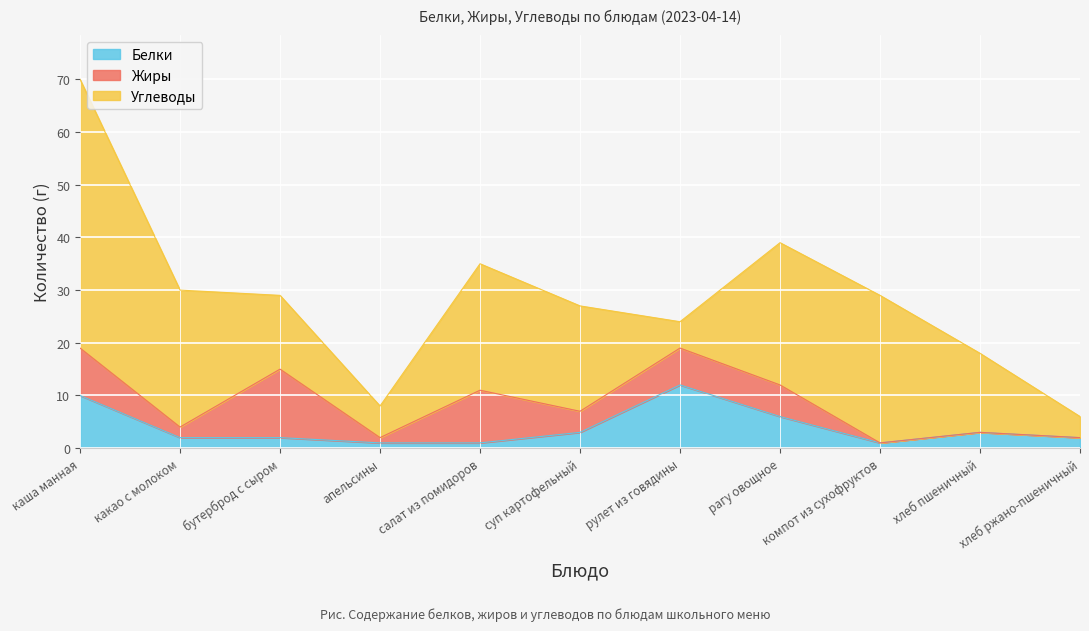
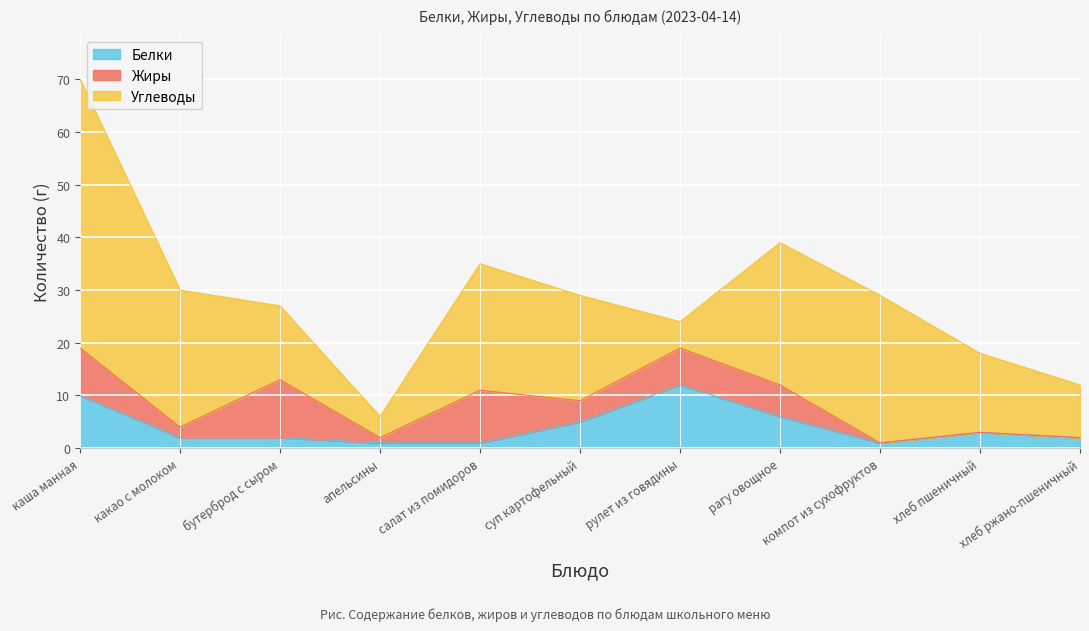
  {
    "Белки": {
      "каша манная": 10,
      "какао с молоком": 2,
      "бутерброд с сыром": 2,
      "апельсины": 1,
      "салат из помидоров": 1,
-     "суп картофельный": 3,
+     "суп картофельный": 5,
      "рулет из говядины": 12,
      "рагу овощное": 6
    },
    "Жиры": {
      "каша манная": 9,
      "какао с молоком": 2,
-     "бутерброд с сыром": 13,
+     "бутерброд с сыром": 11,
      "апельсины": 1,
      "салат из помидоров": 10,
      "суп картофельный": 4,
      "рулет из говядины": 7,
      "рагу овощное": 6
    },
    "Углеводы": {
      "каша манная": 51,
      "какао с молоком": 26,
      "бутерброд с сыром": 14,
-     "апельсины": 6,
+     "апельсины": 4,
      "салат из помидоров": 24,
      "суп картофельный": 20,
      "рулет из говядины": 5,
      "рагу овощное": 27,
      "компот из сухофруктов": 28,
      "хлеб пшеничный": 15,
-     "хлеб ржано-пшеничный": 4
+     "хлеб ржано-пшеничный": 10
    }
  }
